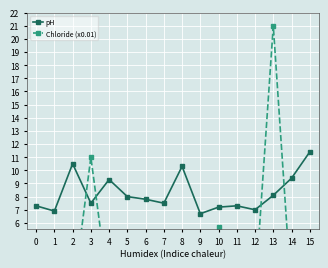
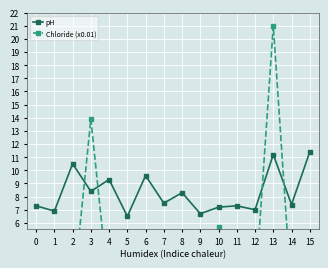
  {
    "pH": {
      "0": 7.3,
      "1": 6.9,
      "2": 10.5,
-     "3": 7.5,
+     "3": 8.4,
      "4": 9.3,
-     "5": 8.0,
-     "6": 7.8,
+     "5": 6.5,
+     "6": 9.6,
      "7": 7.5,
-     "8": 10.3,
+     "8": 8.3,
      "9": 6.7,
      "10": 7.2,
      "11": 7.3,
      "12": 7.0,
-     "13": 8.1,
-     "14": 9.4,
+     "13": 11.2,
+     "14": 7.4,
      "15": 11.4
    },
    "Chloride (x0.01)": {
-     "3": 11.0,
+     "3": 13.9,
      "10": 5.7,
      "13": 21.0
    }
  }
